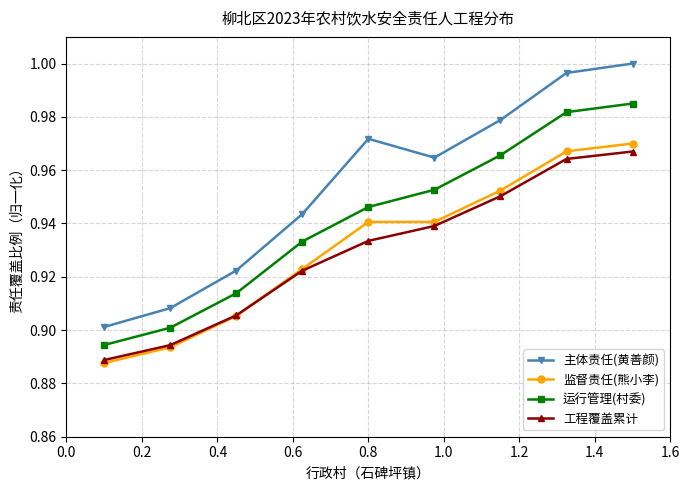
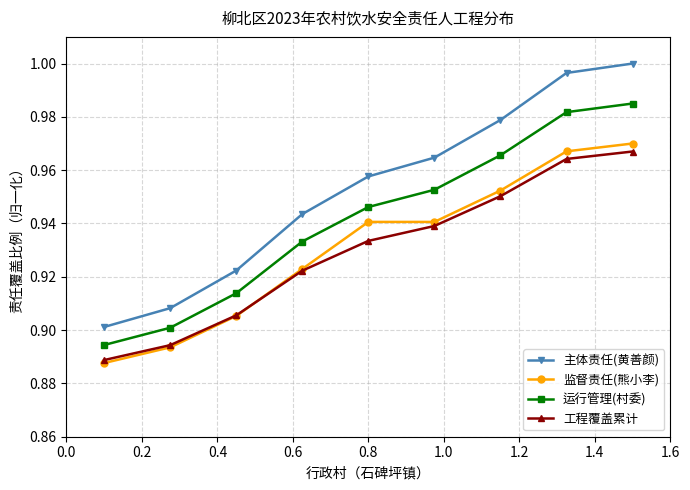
  {
    "主体责任(黄善颜)": {
-     "0.8": 0.972
+     "0.8": 0.958
    },
    "监督责任(熊小李)": {
      "0.8": 0.941
    },
    "运行管理(村委)": {
      "0.8": 0.946
    },
    "工程覆盖累计": {
      "0.8": 0.933
    }
  }
